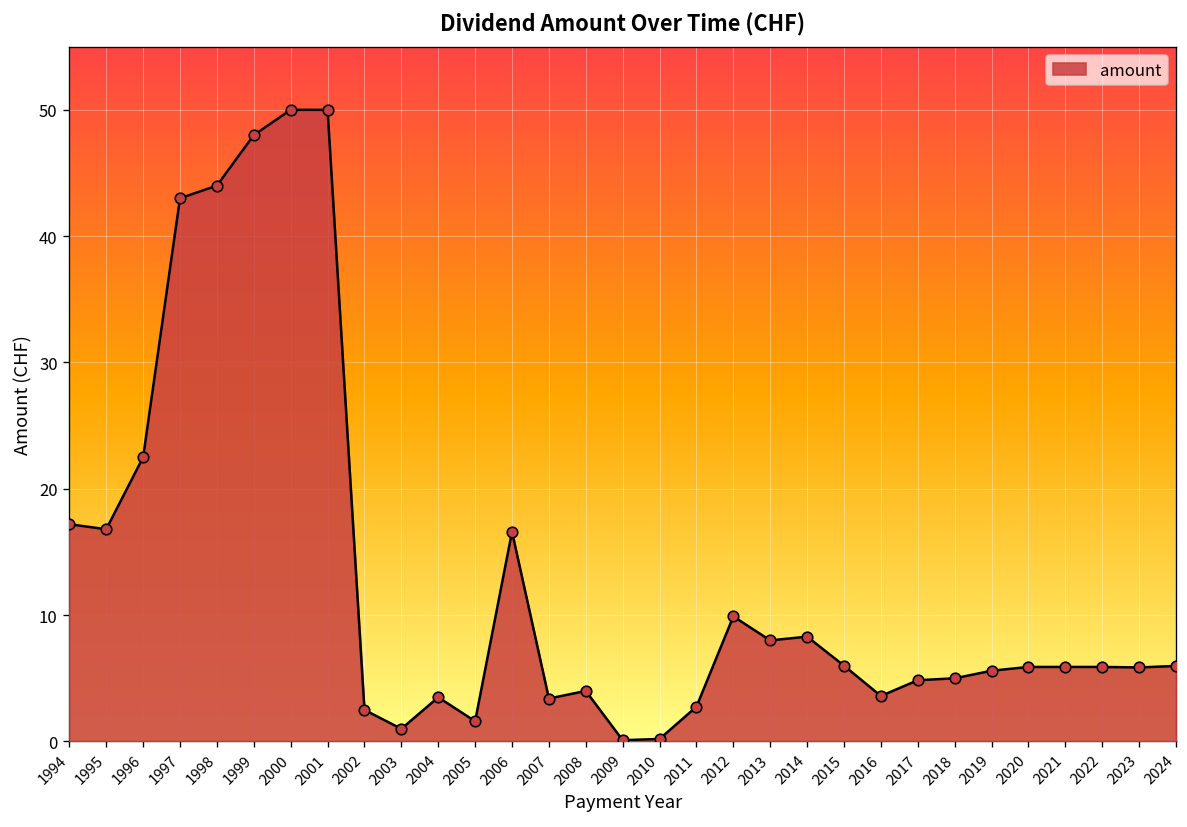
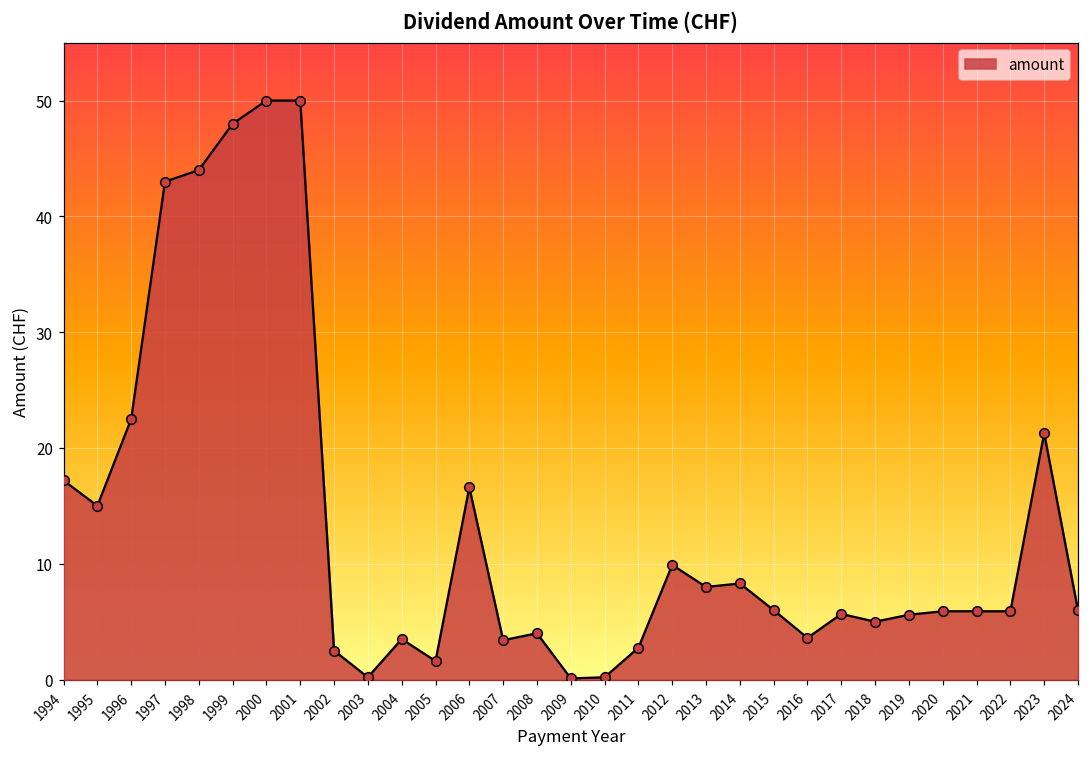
  {
    "1994": 17.2,
-   "1995": 16.8,
+   "1995": 15.0,
    "1996": 22.5,
    "1997": 43.0,
    "1998": 44.0,
    "1999": 48.0,
    "2000": 50.0,
    "2001": 50.0,
    "2002": 2.5,
-   "2003": 1.0,
+   "2003": 0.2,
    "2004": 3.5,
    "2005": 1.6,
    "2006": 16.6,
    "2007": 3.4,
    "2008": 4.0,
    "2009": 0.1,
    "2010": 0.2,
    "2011": 2.8,
    "2012": 9.9,
    "2013": 8.0,
    "2014": 8.3,
    "2015": 6.0,
    "2016": 3.6,
-   "2017": 4.9,
+   "2017": 5.7,
    "2018": 5.0,
    "2019": 5.6,
    "2020": 5.9,
    "2021": 5.9,
    "2022": 5.9,
-   "2023": 5.9,
+   "2023": 21.3,
    "2024": 6.0
  }
